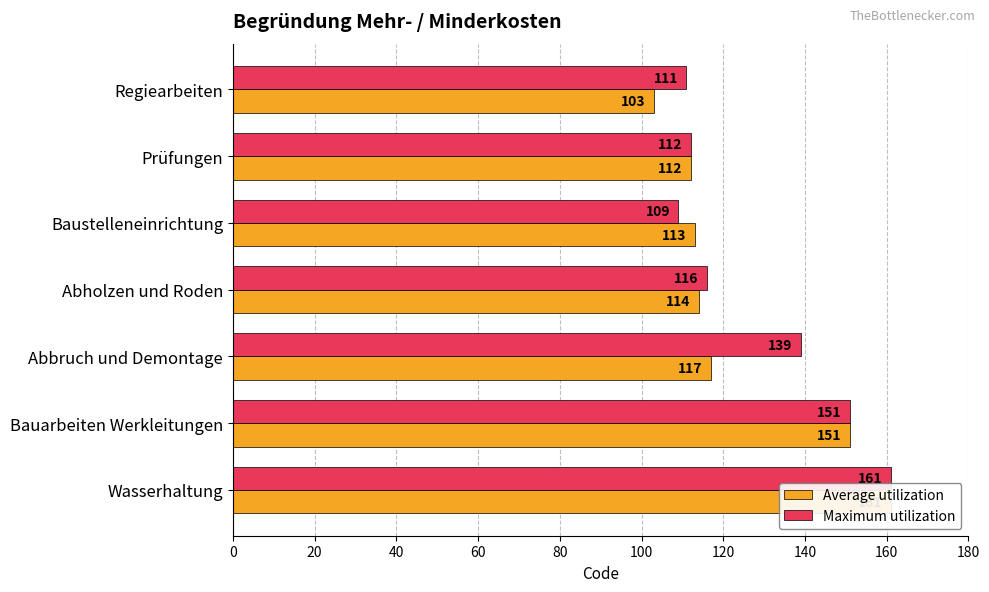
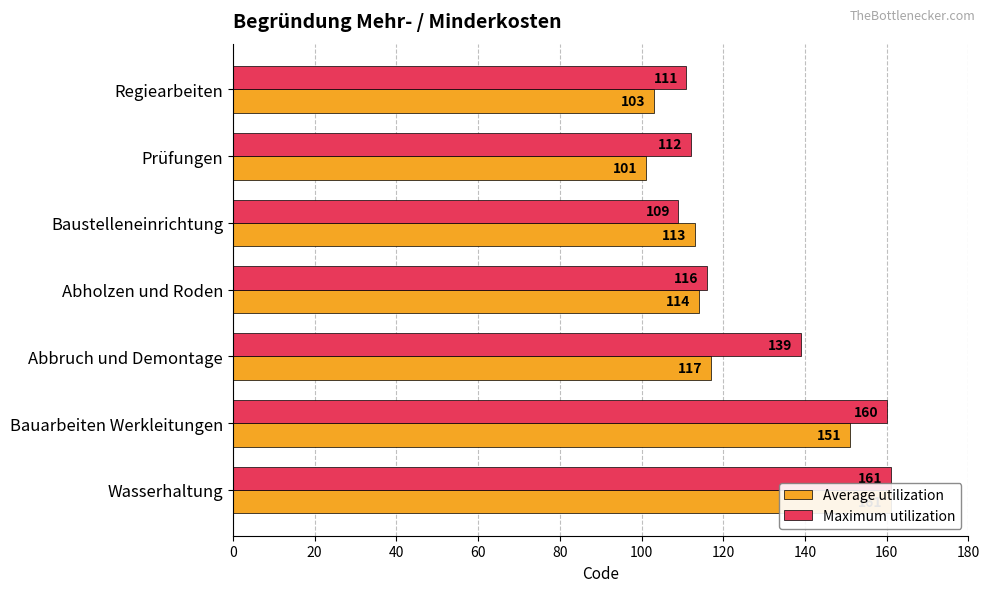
  {
    "Average utilization": {
      "Regiearbeiten": 103,
-     "Prüfungen": 112,
+     "Prüfungen": 101,
      "Baustelleneinrichtung": 113,
      "Abholzen und Roden": 114,
      "Abbruch und Demontage": 117,
      "Bauarbeiten Werkleitungen": 151
    },
    "Maximum utilization": {
      "Regiearbeiten": 111,
      "Prüfungen": 112,
      "Baustelleneinrichtung": 109,
      "Abholzen und Roden": 116,
      "Abbruch und Demontage": 139,
-     "Bauarbeiten Werkleitungen": 151
+     "Bauarbeiten Werkleitungen": 160
    }
  }
